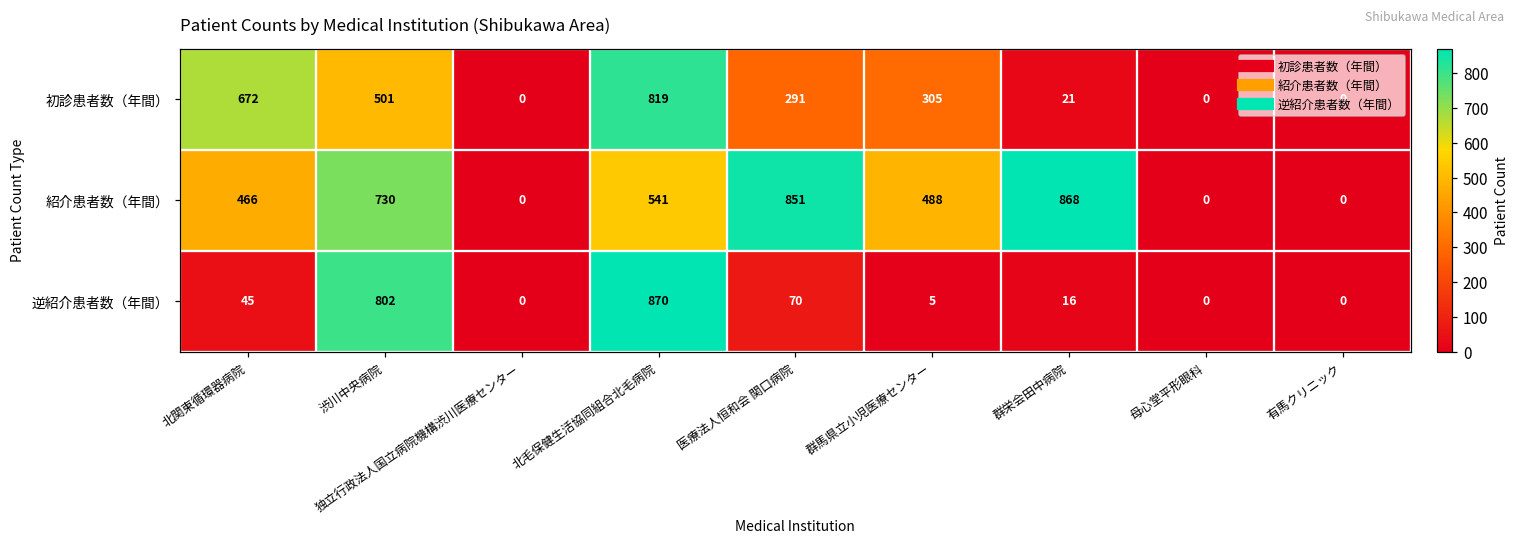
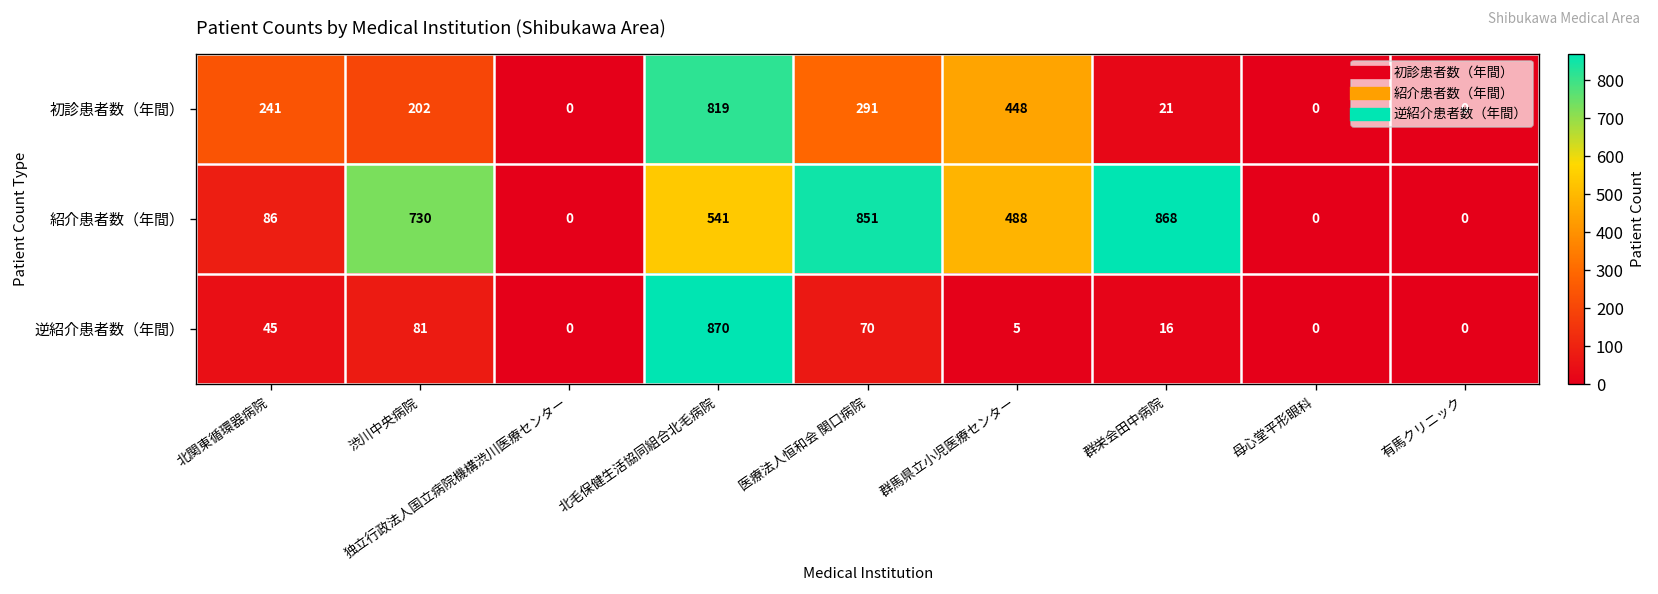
  {
    "初診患者数（年間）": {
-     "北関東循環器病院": 672,
-     "渋川中央病院": 501,
+     "北関東循環器病院": 241,
+     "渋川中央病院": 202,
      "独立行政法人国立病院機構渋川医療センター": 0,
      "北毛保健生活協同組合北毛病院": 819,
      "医療法人恒和会 関口病院": 291,
-     "群馬県立小児医療センター": 305,
+     "群馬県立小児医療センター": 448,
      "群栄会田中病院": 21,
      "母心堂平形眼科": 0
    },
    "紹介患者数（年間）": {
-     "北関東循環器病院": 466,
+     "北関東循環器病院": 86,
      "渋川中央病院": 730,
      "独立行政法人国立病院機構渋川医療センター": 0,
      "北毛保健生活協同組合北毛病院": 541,
      "医療法人恒和会 関口病院": 851,
      "群馬県立小児医療センター": 488,
      "群栄会田中病院": 868,
      "母心堂平形眼科": 0,
      "有馬クリニック": 0
    },
    "逆紹介患者数（年間）": {
      "北関東循環器病院": 45,
-     "渋川中央病院": 802,
+     "渋川中央病院": 81,
      "独立行政法人国立病院機構渋川医療センター": 0,
      "北毛保健生活協同組合北毛病院": 870,
      "医療法人恒和会 関口病院": 70,
      "群馬県立小児医療センター": 5,
      "群栄会田中病院": 16,
      "母心堂平形眼科": 0,
      "有馬クリニック": 0
    }
  }
